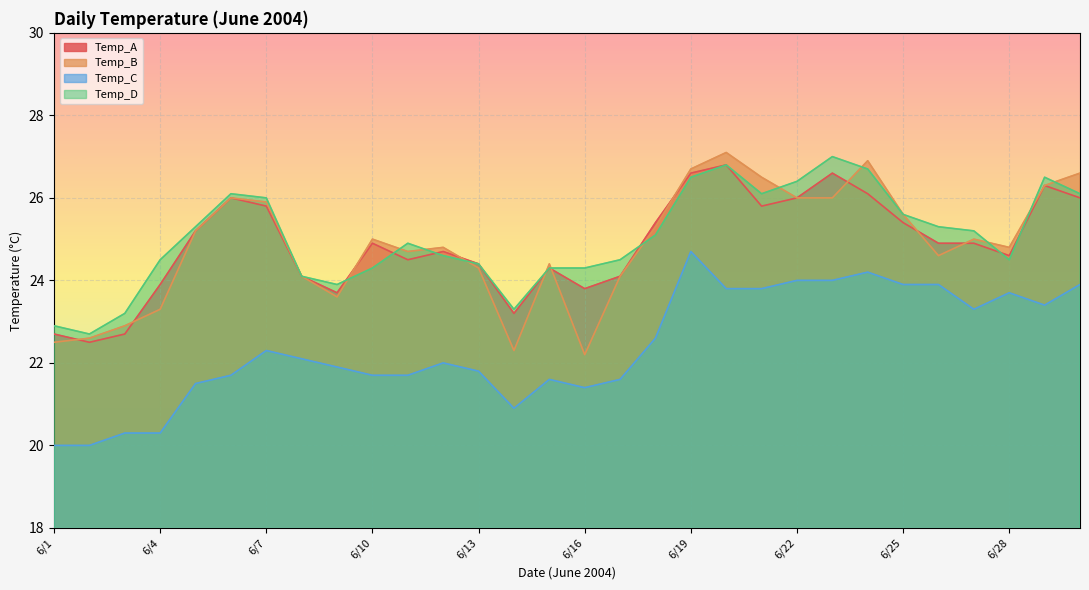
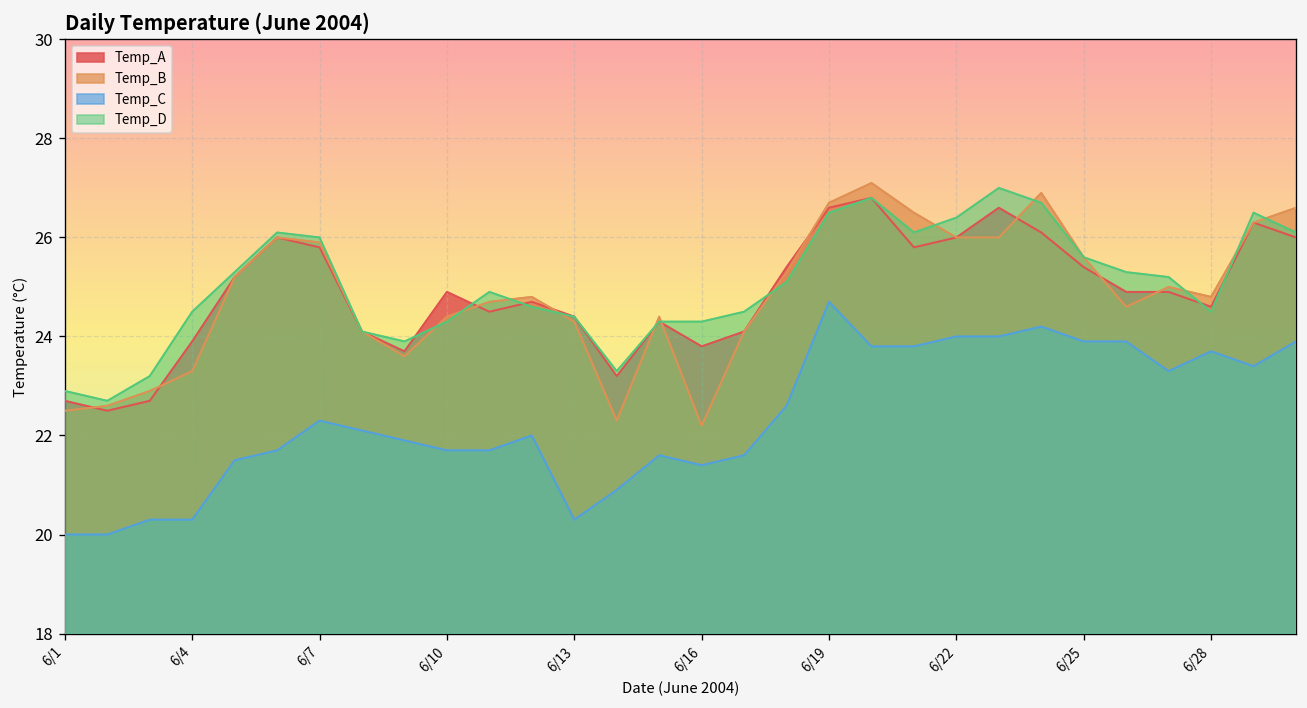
  {
    "Temp_A": {
      "6/1": 22.7,
      "6/4": 23.9,
      "6/7": 25.8,
      "6/10": 24.9,
      "6/16": 23.8,
      "6/19": 26.6,
      "6/25": 25.4,
      "6/28": 24.6
    },
    "Temp_B": {
      "6/1": 22.5,
      "6/4": 23.3,
      "6/7": 25.9,
-     "6/10": 25.0,
+     "6/10": 24.4,
      "6/13": 24.3,
      "6/16": 22.2,
      "6/19": 26.7,
      "6/28": 24.8
    },
    "Temp_C": {
      "6/1": 20.0,
      "6/4": 20.3,
      "6/7": 22.3,
      "6/10": 21.7,
-     "6/13": 21.8,
+     "6/13": 20.3,
      "6/16": 21.4,
      "6/19": 24.7,
      "6/22": 24.0,
      "6/25": 23.9,
      "6/28": 23.7
    },
    "Temp_D": {
      "6/1": 22.9,
      "6/4": 24.5,
      "6/7": 26.0,
      "6/10": 24.3,
      "6/16": 24.3,
      "6/19": 26.5,
      "6/22": 26.4,
      "6/28": 24.5
    }
  }
